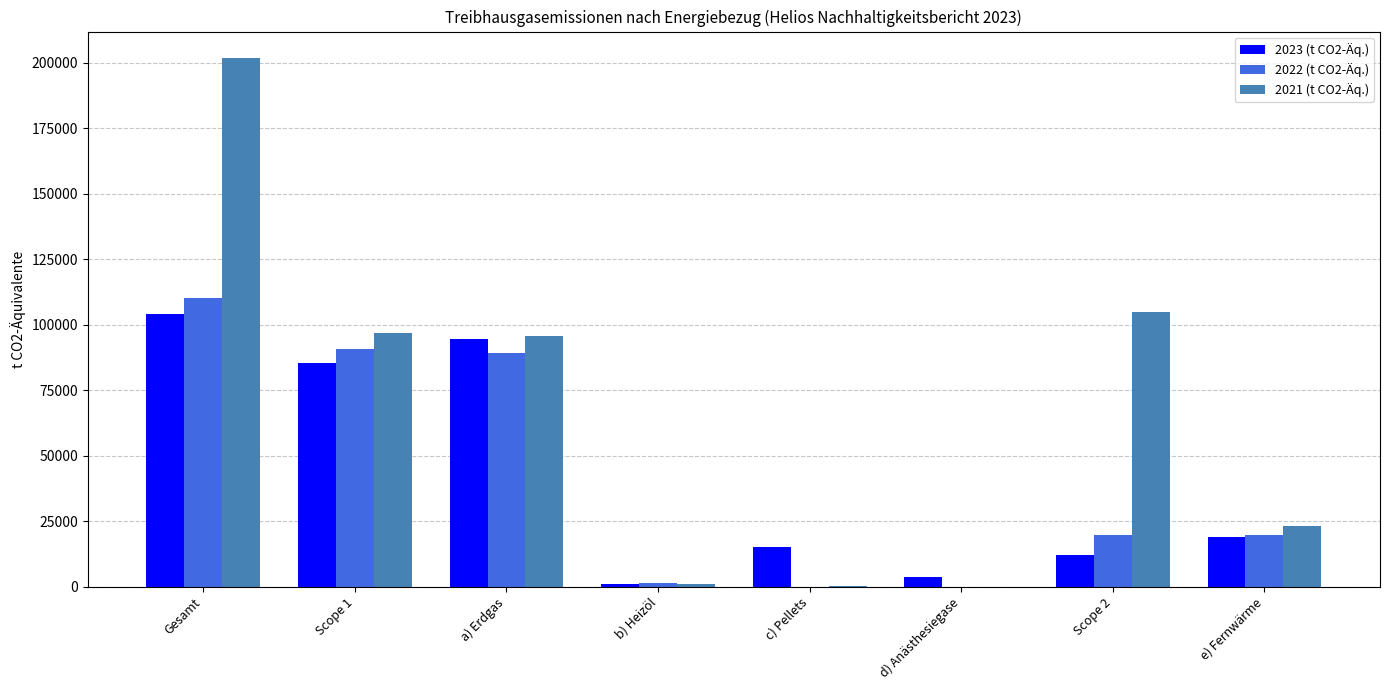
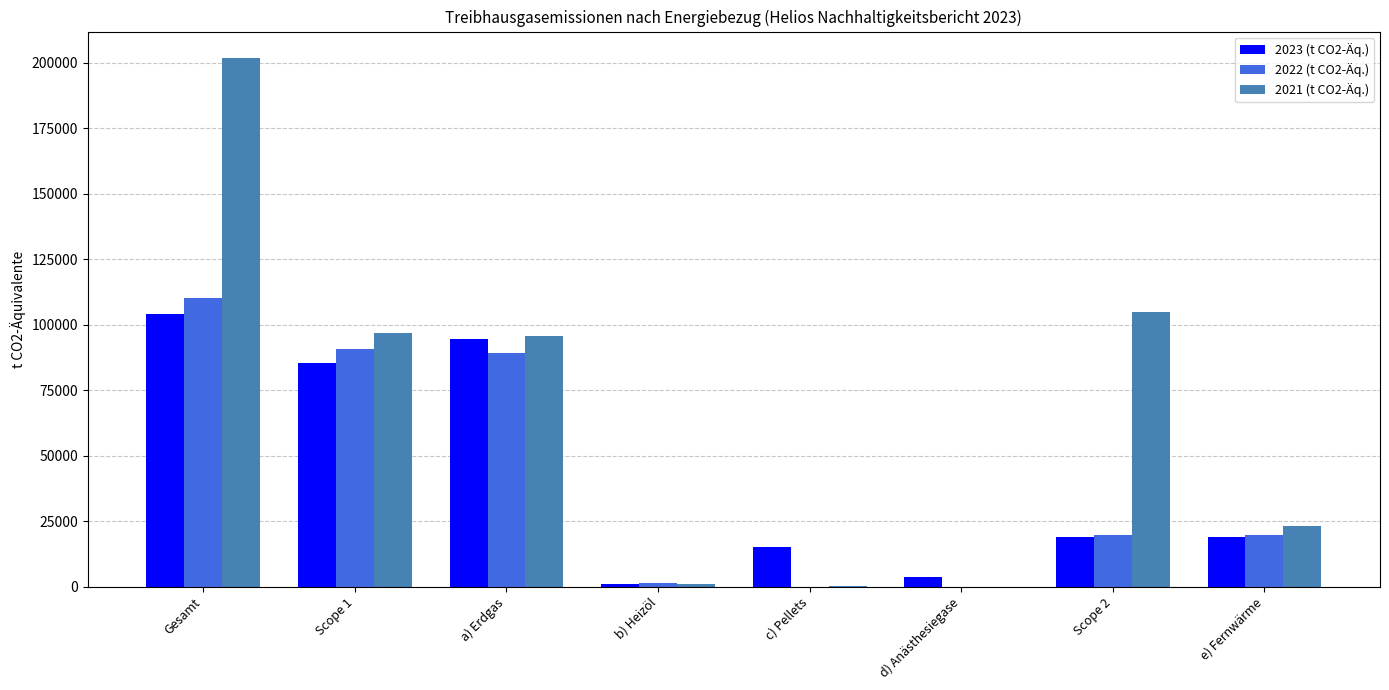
  {
    "2023 (t CO2-Äq.)": {
      "Gesamt": 104000,
      "Scope 1": 85000,
      "a) Erdgas": 95000,
      "b) Heizöl": 1000,
      "c) Pellets": 15000,
      "d) Anästhesiegase": 4000,
-     "Scope 2": 12000,
+     "Scope 2": 19000,
      "e) Fernwärme": 19000
    }
  }
